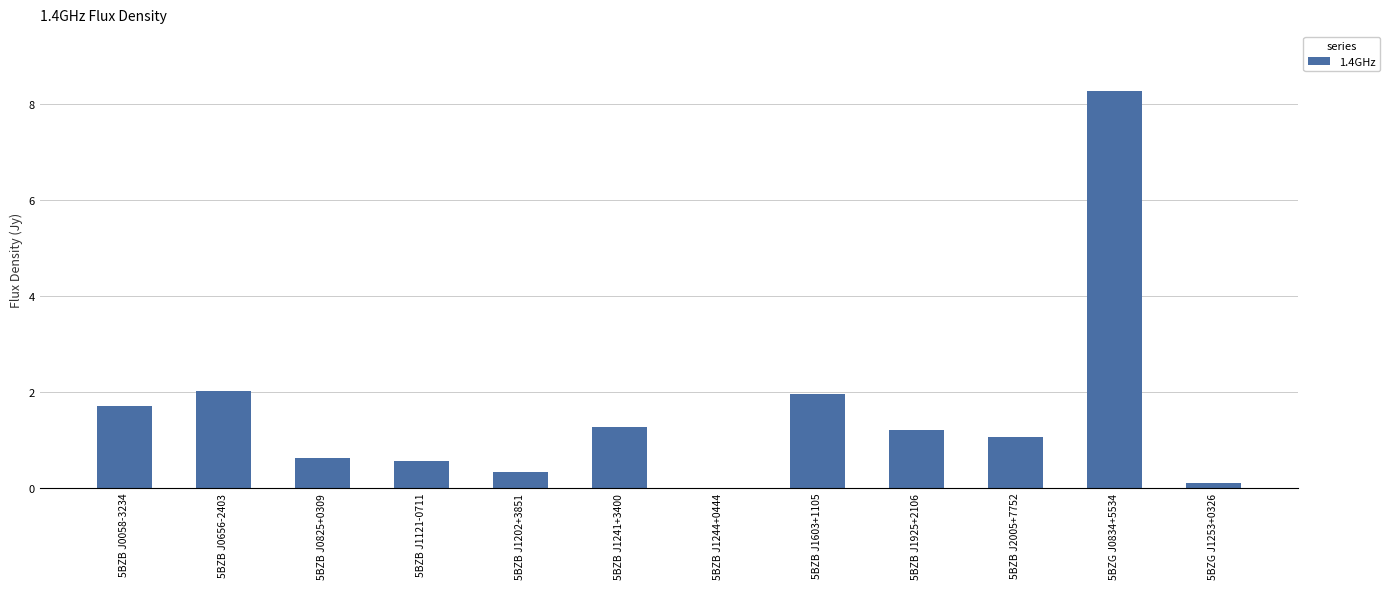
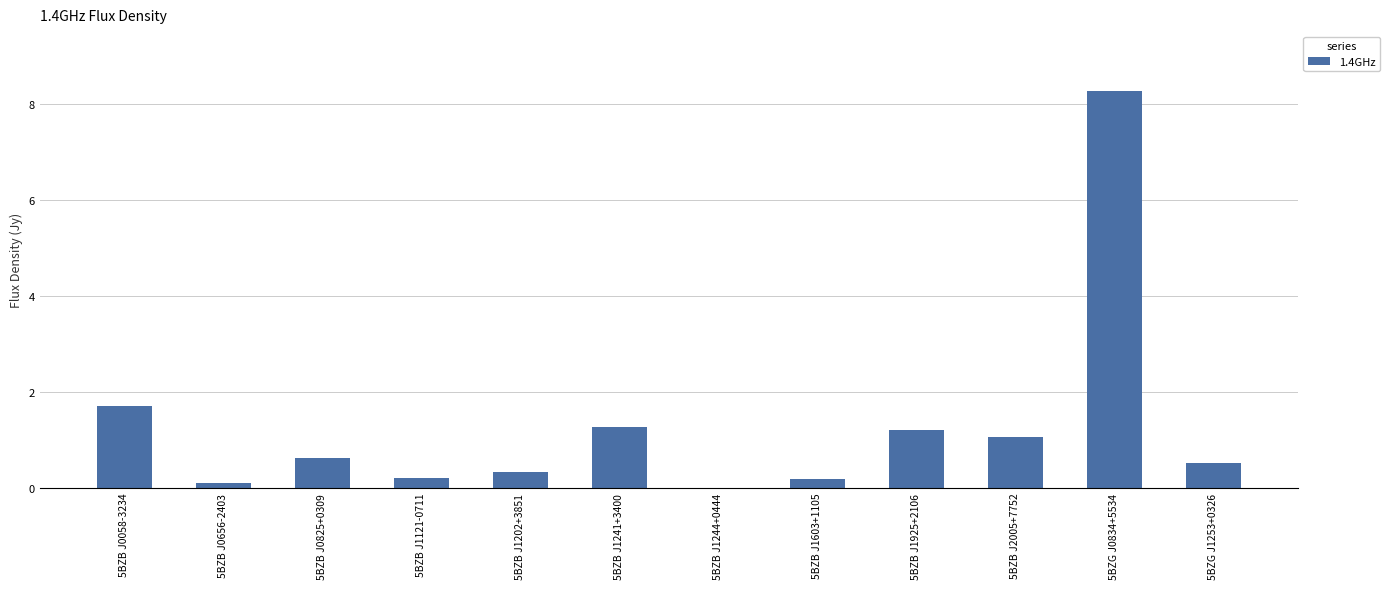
  {
    "5BZB J0058-3234": 1.7,
-   "5BZB J0656-2403": 2.0,
+   "5BZB J0656-2403": 0.1,
    "5BZB J0825+0309": 0.6,
-   "5BZB J1121-0711": 0.6,
+   "5BZB J1121-0711": 0.2,
    "5BZB J1202+3851": 0.3,
    "5BZB J1241+3400": 1.3,
-   "5BZB J1603+1105": 2.0,
+   "5BZB J1603+1105": 0.2,
    "5BZB J1925+2106": 1.2,
    "5BZB J2005+7752": 1.1,
    "5BZG J0834+5534": 8.3,
-   "5BZG J1253+0326": 0.1
+   "5BZG J1253+0326": 0.5
  }
